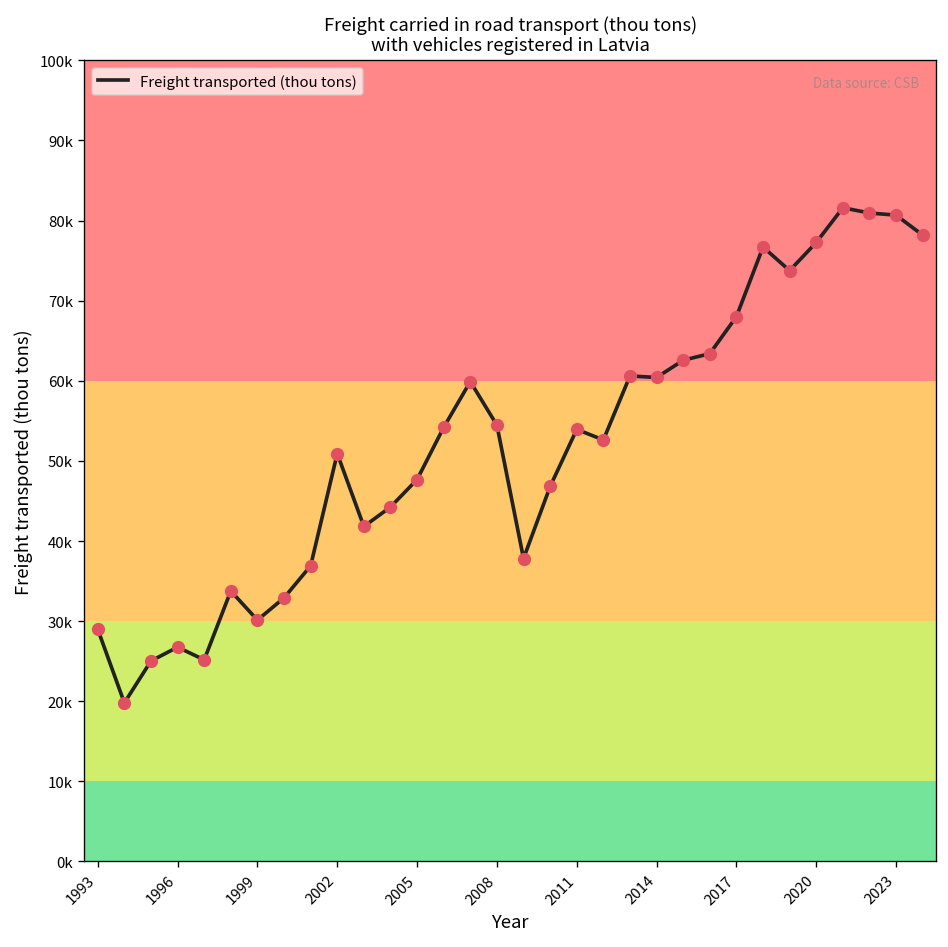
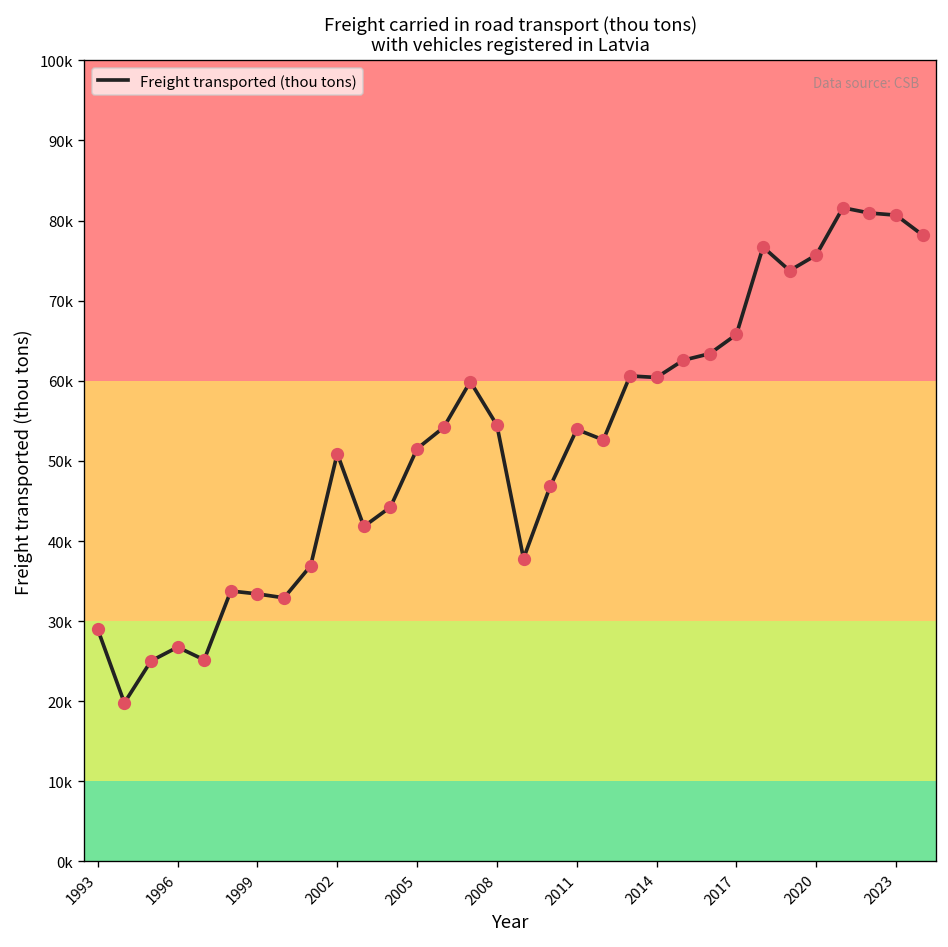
  {
    "1993": 29000,
    "1996": 27000,
-   "1999": 30000,
+   "1999": 33000,
    "2002": 51000,
-   "2005": 48000,
+   "2005": 52000,
    "2008": 54000,
    "2011": 54000,
    "2014": 60000,
-   "2017": 68000,
-   "2020": 77000,
+   "2017": 66000,
+   "2020": 76000,
    "2023": 81000
  }
